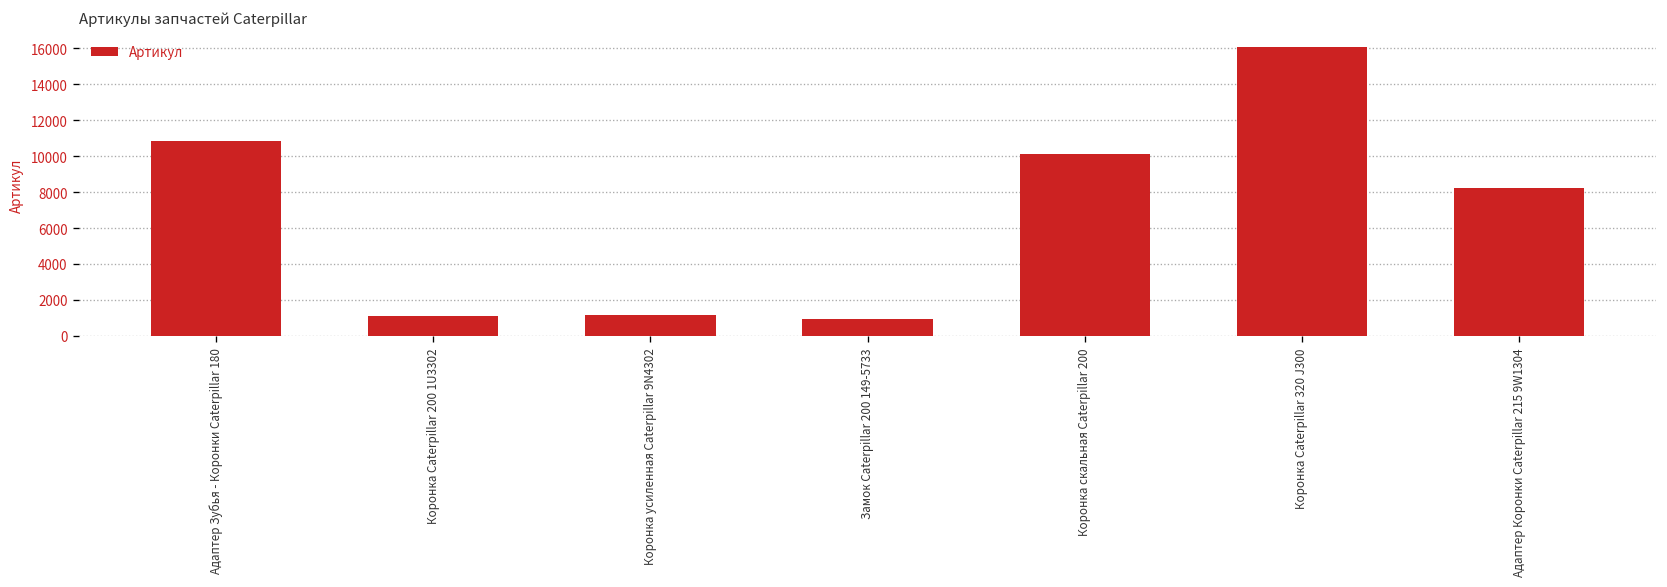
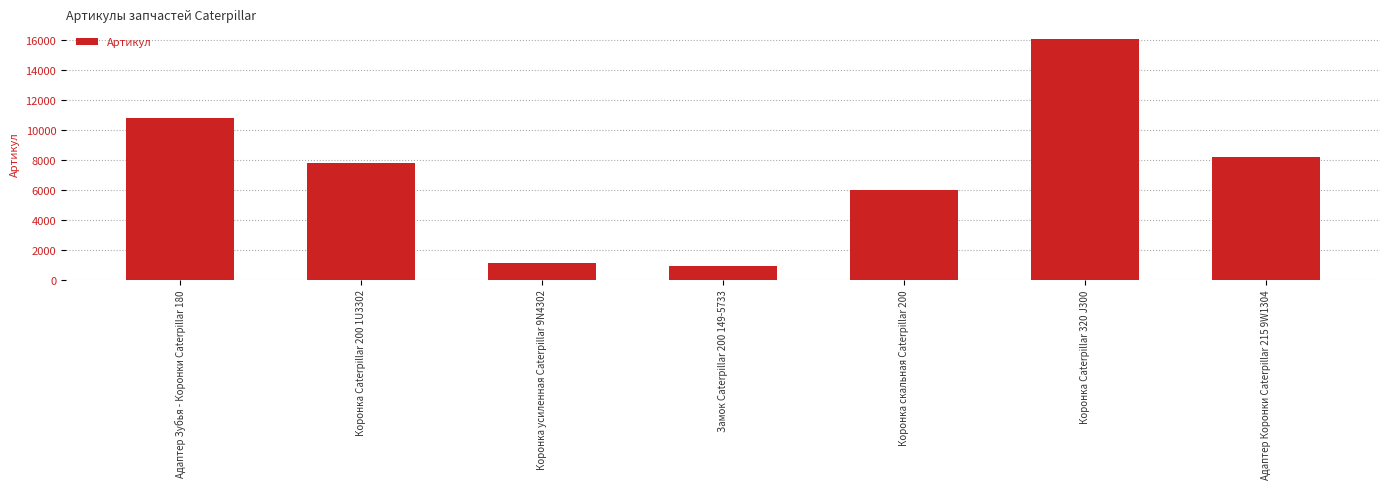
  {
    "Адаптер Зубья - Коронки Caterpillar 180": 10800,
-   "Коронка Caterpillar 200 1U3302": 1100,
+   "Коронка Caterpillar 200 1U3302": 7800,
    "Коронка усиленная Caterpillar 9N4302": 1100,
    "Замок Caterpillar 200 149-5733": 900,
-   "Коронка скальная Caterpillar 200": 10100,
+   "Коронка скальная Caterpillar 200": 6000,
    "Коронка Caterpillar 320 J300": 16100,
    "Адаптер Коронки Caterpillar 215 9W1304": 8200
  }
